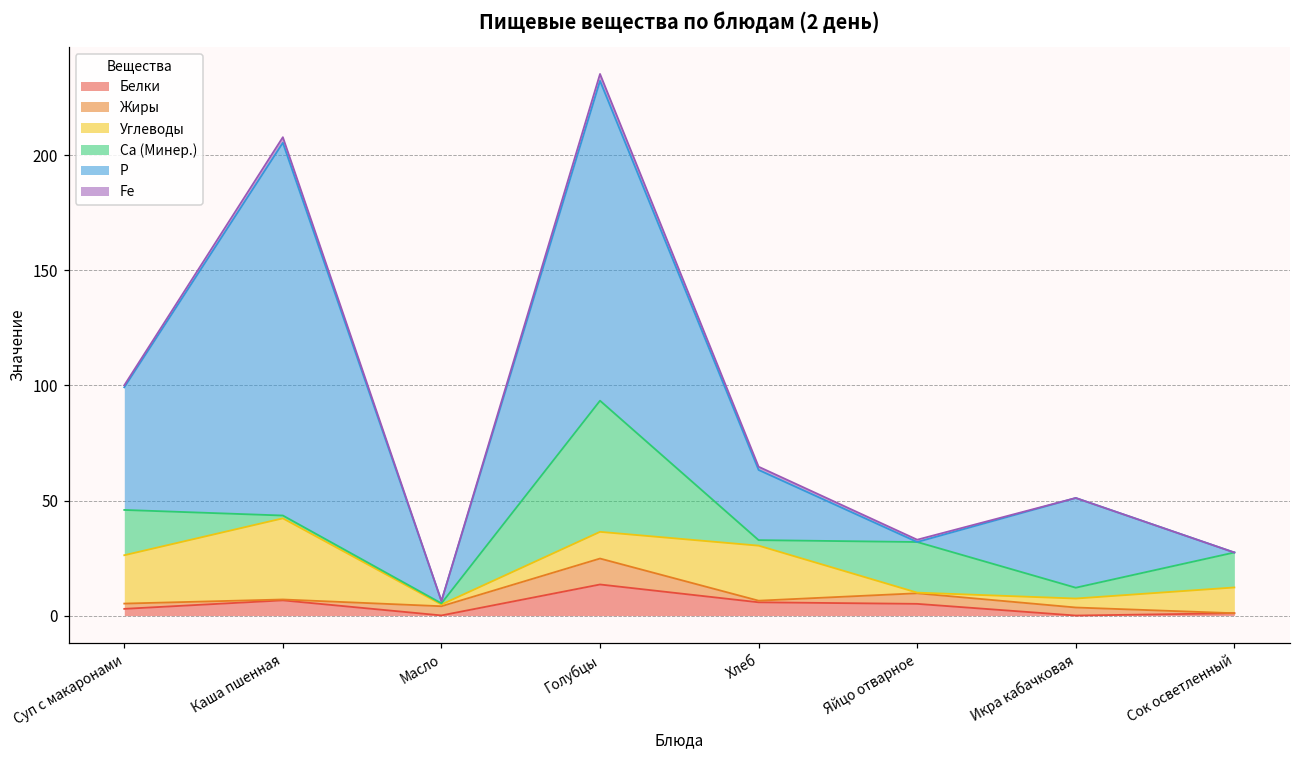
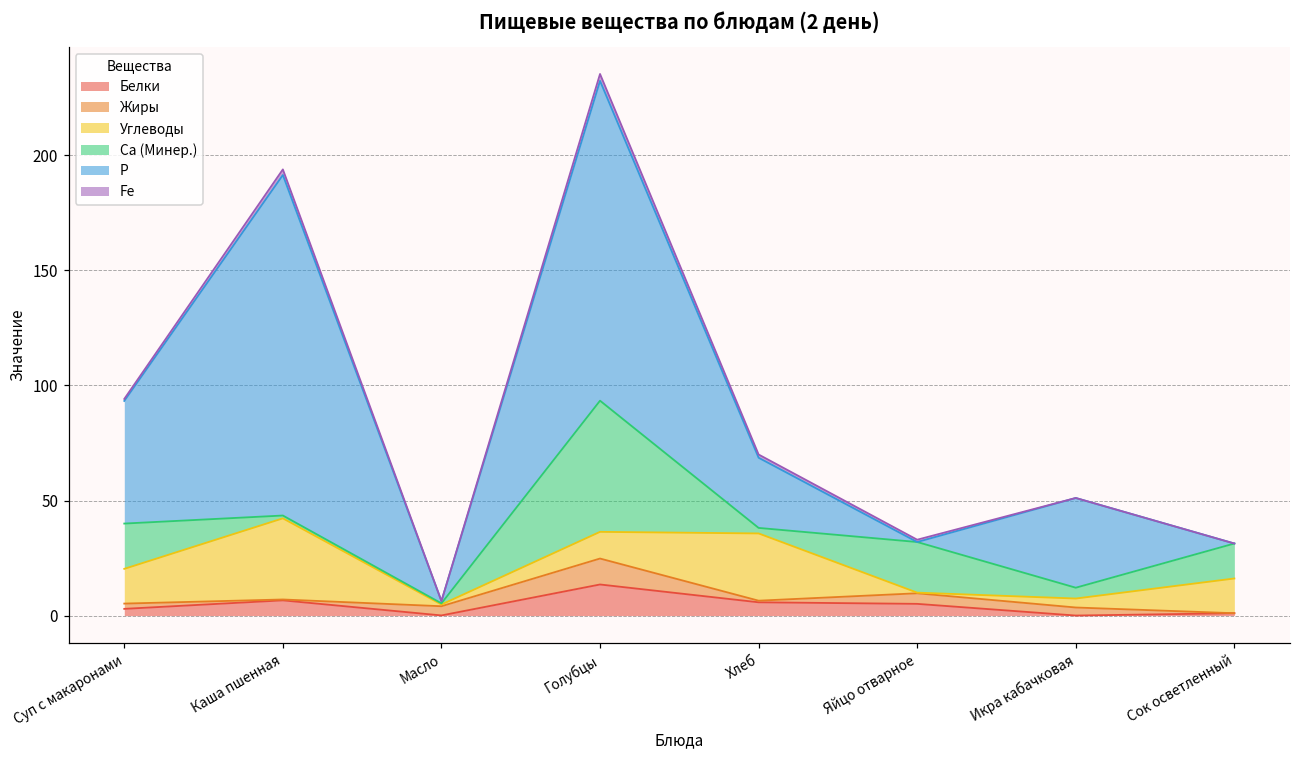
  {
    "Углеводы": {
-     "Суп с макаронами": 21,
+     "Суп с макаронами": 15,
      "Голубцы": 12,
-     "Хлеб": 24,
+     "Хлеб": 29,
      "Икра кабачковая": 4,
-     "Сок осветленный": 11
+     "Сок осветленный": 15
    },
    "Са (Минер.)": {
      "Суп с макаронами": 20,
      "Голубцы": 57,
      "Хлеб": 2,
      "Икра кабачковая": 5
    },
    "Р": {
-     "Каша пшенная": 162,
+     "Каша пшенная": 148,
      "Голубцы": 139,
      "Хлеб": 31
    },
    "Fe": {
      "Каша пшенная": 2,
      "Голубцы": 3,
      "Хлеб": 1
    }
  }
